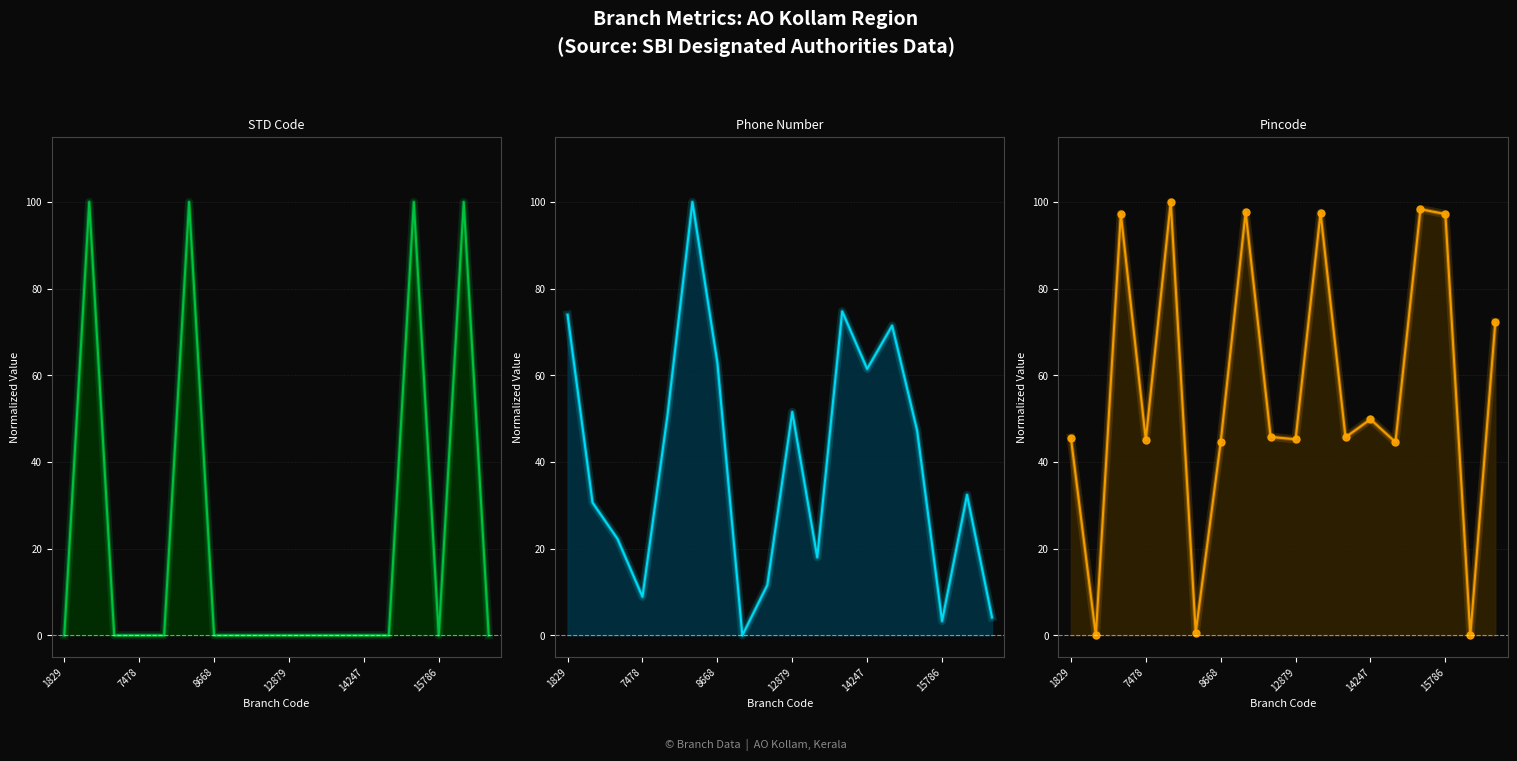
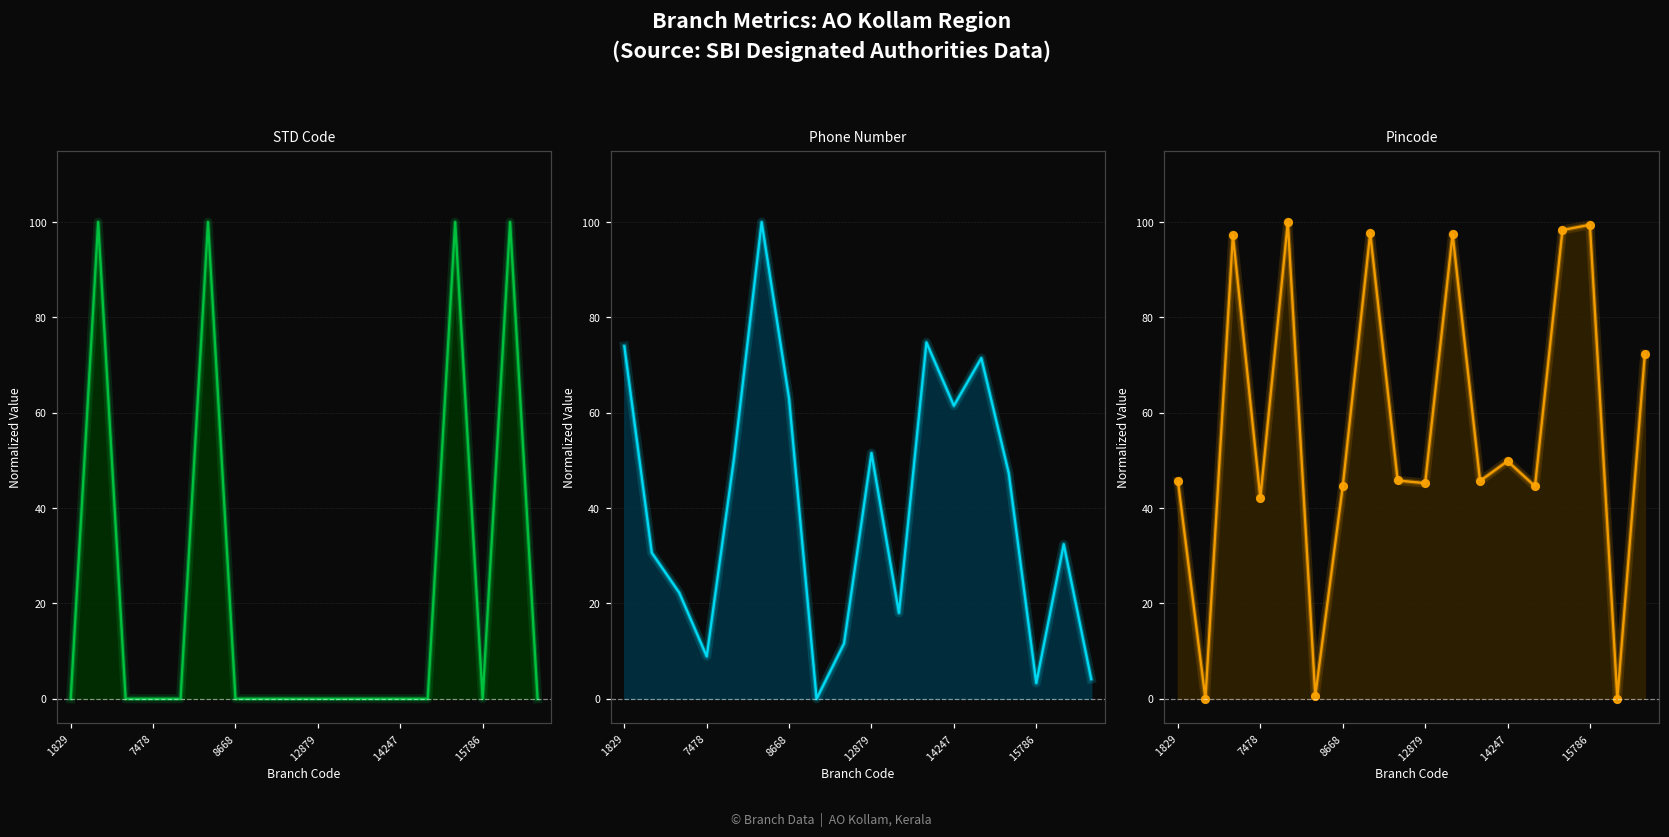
  {
    "STD Code": {
      "1829": 0,
      "7478": 0,
      "8668": 0,
      "12879": 0,
      "14247": 0,
      "15786": 0
    },
    "Phone Number": {
      "1829": 74,
      "7478": 9,
      "8668": 63,
      "12879": 52,
      "14247": 61,
      "15786": 3
    },
    "Pincode": {
      "1829": 46,
-     "7478": 45,
+     "7478": 42,
      "8668": 45,
      "12879": 45,
      "14247": 50,
-     "15786": 97
+     "15786": 99
    }
  }
